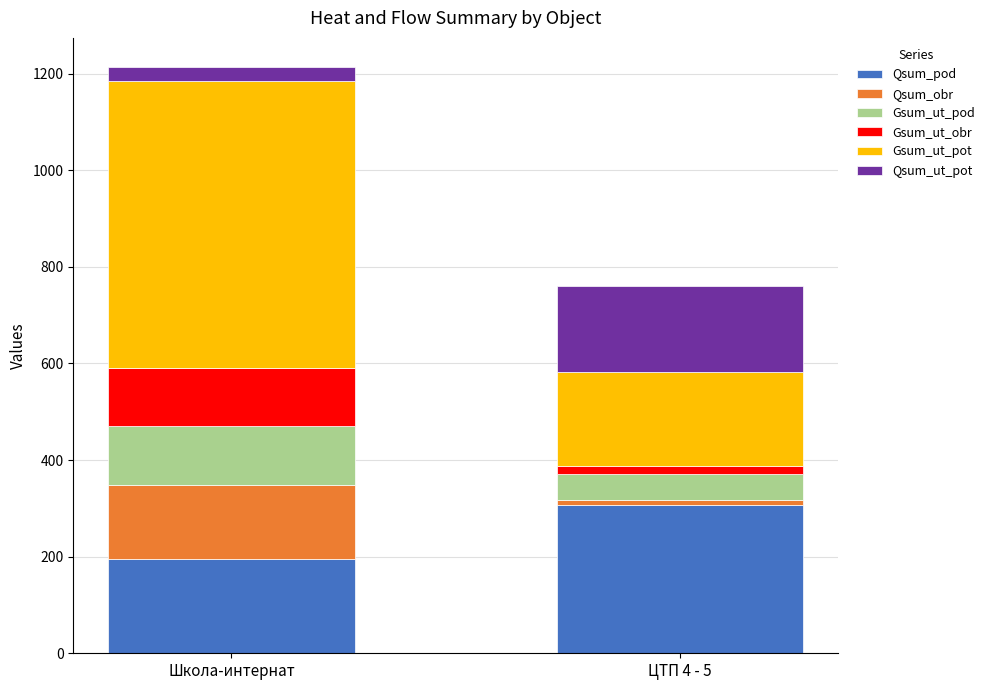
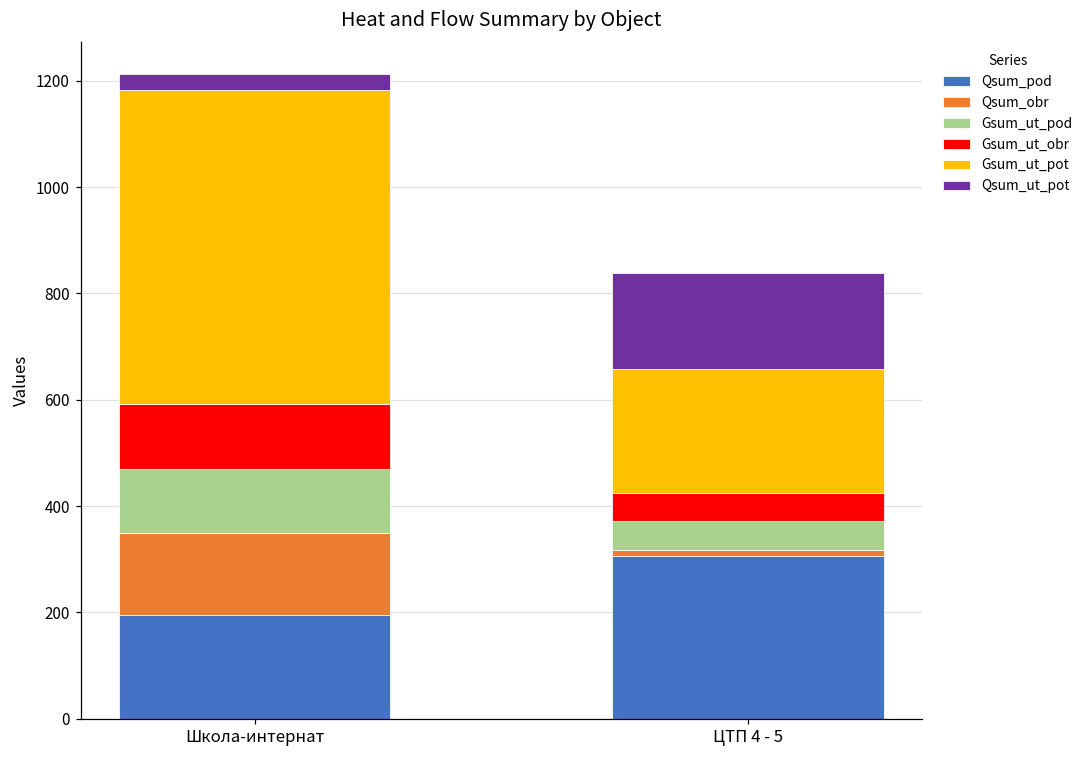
  {
    "Qsum_pod": {
      "Школа-интернат": 200,
      "ЦТП 4 - 5": 310
    },
    "Qsum_obr": {
      "Школа-интернат": 150,
      "ЦТП 4 - 5": 10
    },
    "Gsum_ut_pod": {
      "Школа-интернат": 120,
      "ЦТП 4 - 5": 50
    },
    "Gsum_ut_obr": {
      "Школа-интернат": 120,
-     "ЦТП 4 - 5": 20
+     "ЦТП 4 - 5": 50
    },
    "Gsum_ut_pot": {
      "Школа-интернат": 590,
-     "ЦТП 4 - 5": 190
+     "ЦТП 4 - 5": 230
    },
    "Qsum_ut_pot": {
      "Школа-интернат": 30,
      "ЦТП 4 - 5": 180
    }
  }
